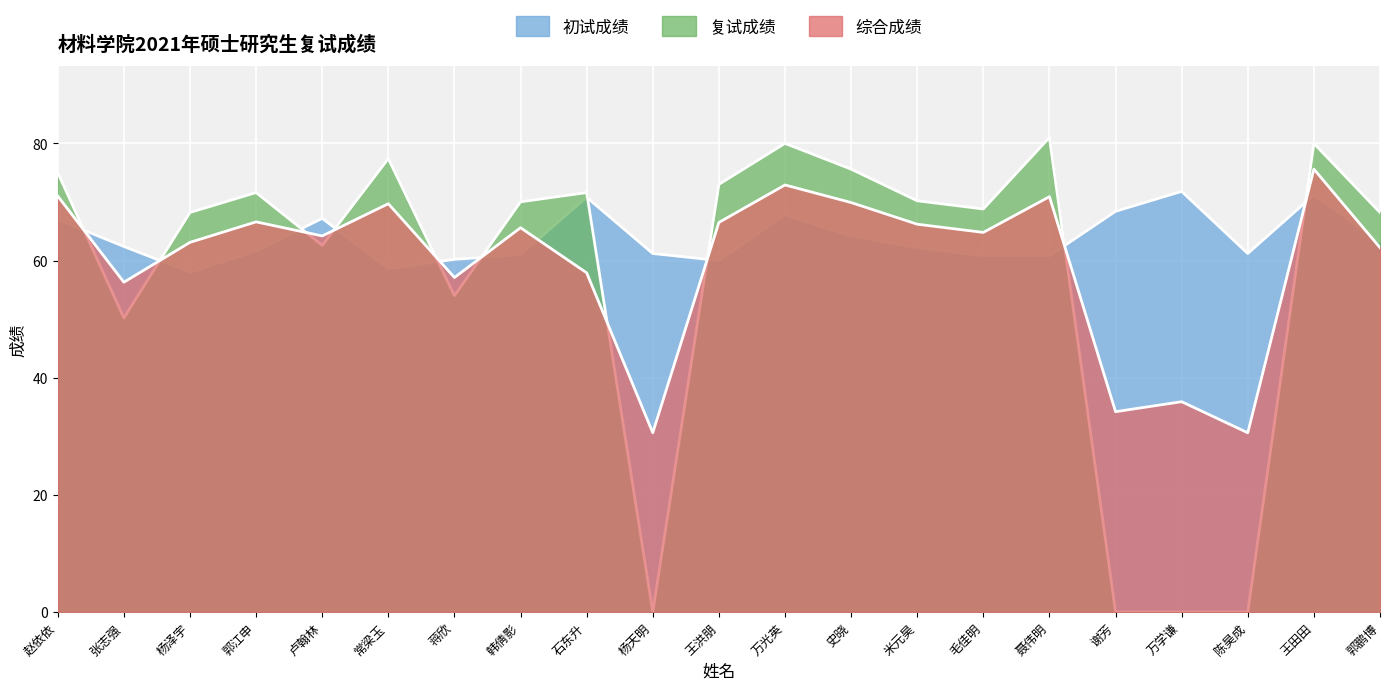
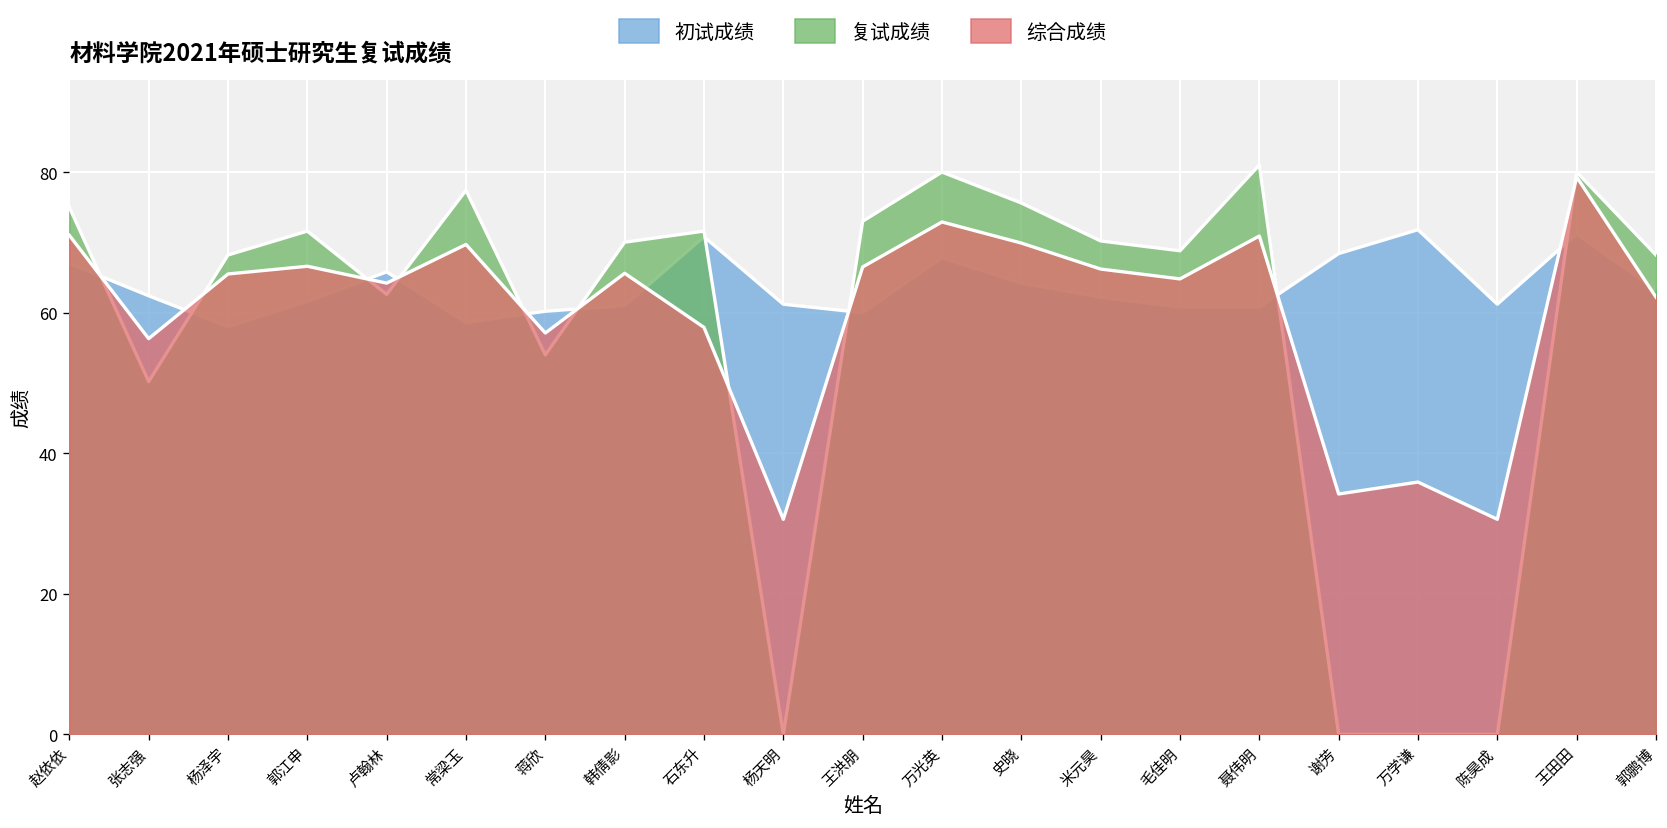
  {
    "初试成绩": {
      "赵依依": 67,
      "张志强": 62,
      "杨泽宇": 58,
      "郭江申": 62,
-     "卢翰林": 67,
+     "卢翰林": 66,
      "常梁玉": 59,
      "蒋欣": 60,
      "韩倩影": 61,
      "石东升": 71,
      "杨天明": 61,
      "王洪朋": 60,
      "万光英": 68,
      "史晓": 64,
      "米元昊": 62,
      "毛佳明": 61,
      "聂伟明": 61,
      "谢芳": 68,
      "万学谦": 72,
      "陈昊成": 61,
      "王田田": 71,
      "郭鹏博": 63
    },
    "复试成绩": {
      "赵依依": 75,
      "张志强": 50,
      "杨泽宇": 68,
      "郭江申": 72,
      "卢翰林": 63,
      "常梁玉": 77,
      "蒋欣": 54,
      "韩倩影": 70,
      "石东升": 72,
      "杨天明": 0,
      "王洪朋": 73,
      "万光英": 80,
      "史晓": 76,
      "米元昊": 70,
      "毛佳明": 69,
      "聂伟明": 81,
      "谢芳": 0,
      "万学谦": 0,
      "陈昊成": 0,
      "王田田": 80,
      "郭鹏博": 68
    },
    "综合成绩": {
      "赵依依": 71,
      "张志强": 56,
-     "杨泽宇": 63,
+     "杨泽宇": 66,
      "郭江申": 67,
      "卢翰林": 64,
      "常梁玉": 70,
      "蒋欣": 57,
      "韩倩影": 66,
      "石东升": 58,
      "杨天明": 31,
      "王洪朋": 67,
      "万光英": 73,
      "史晓": 70,
      "米元昊": 66,
      "毛佳明": 65,
      "聂伟明": 71,
      "谢芳": 34,
      "万学谦": 36,
      "陈昊成": 31,
-     "王田田": 76,
+     "王田田": 79,
      "郭鹏博": 62
    }
  }
